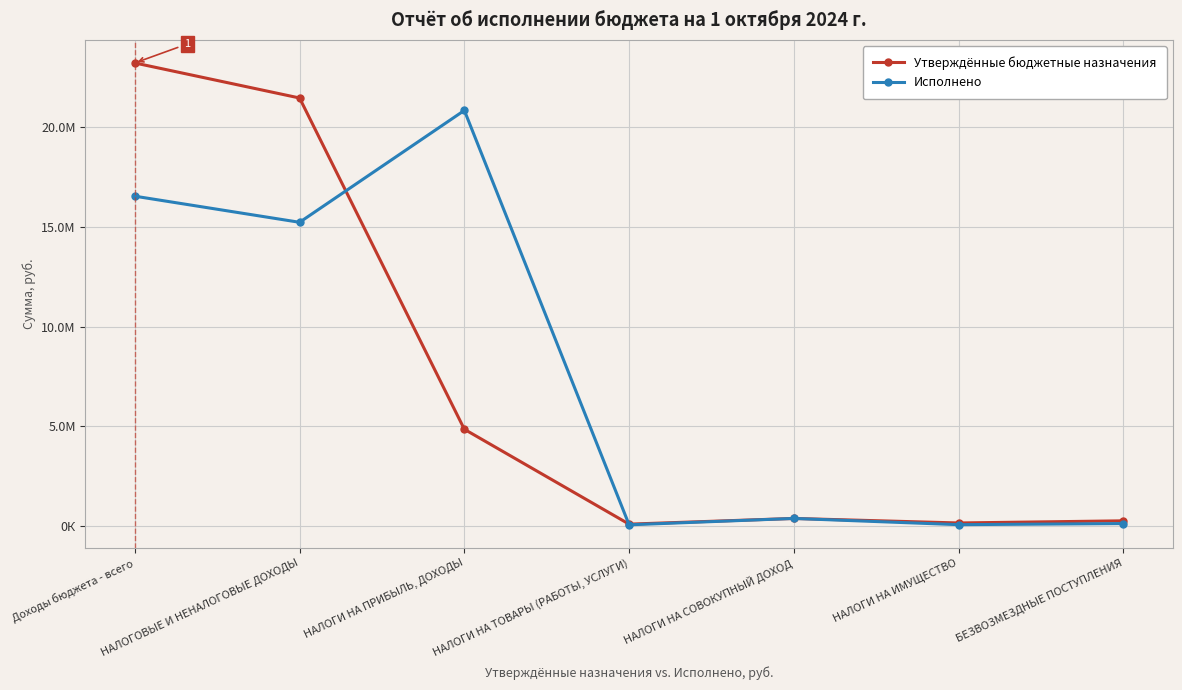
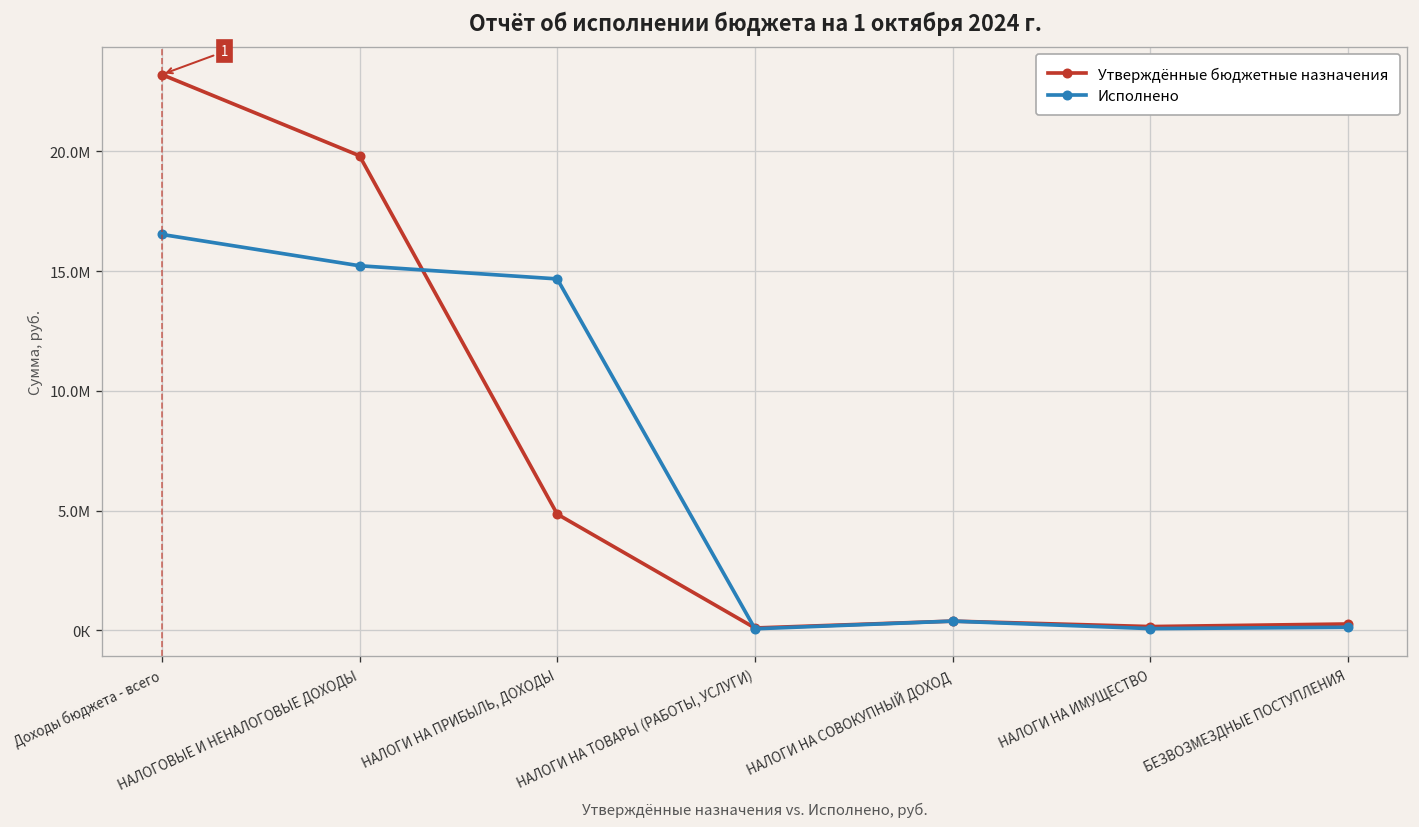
  {
    "Утверждённые бюджетные назначения": {
      "Доходы бюджета - всего": "23.2М",
-     "НАЛОГОВЫЕ И НЕНАЛОГОВЫЕ ДОХОДЫ": "21.4М",
+     "НАЛОГОВЫЕ И НЕНАЛОГОВЫЕ ДОХОДЫ": "19.8М",
      "НАЛОГИ НА ПРИБЫЛЬ, ДОХОДЫ": "4.9М",
      "БЕЗВОЗМЕЗДНЫЕ ПОСТУПЛЕНИЯ": "0.3М"
    },
    "Исполнено": {
      "Доходы бюджета - всего": "16.5М",
      "НАЛОГОВЫЕ И НЕНАЛОГОВЫЕ ДОХОДЫ": "15.2М",
-     "НАЛОГИ НА ПРИБЫЛЬ, ДОХОДЫ": "20.8М",
+     "НАЛОГИ НА ПРИБЫЛЬ, ДОХОДЫ": "14.7М",
      "БЕЗВОЗМЕЗДНЫЕ ПОСТУПЛЕНИЯ": "0.1М"
    }
  }
